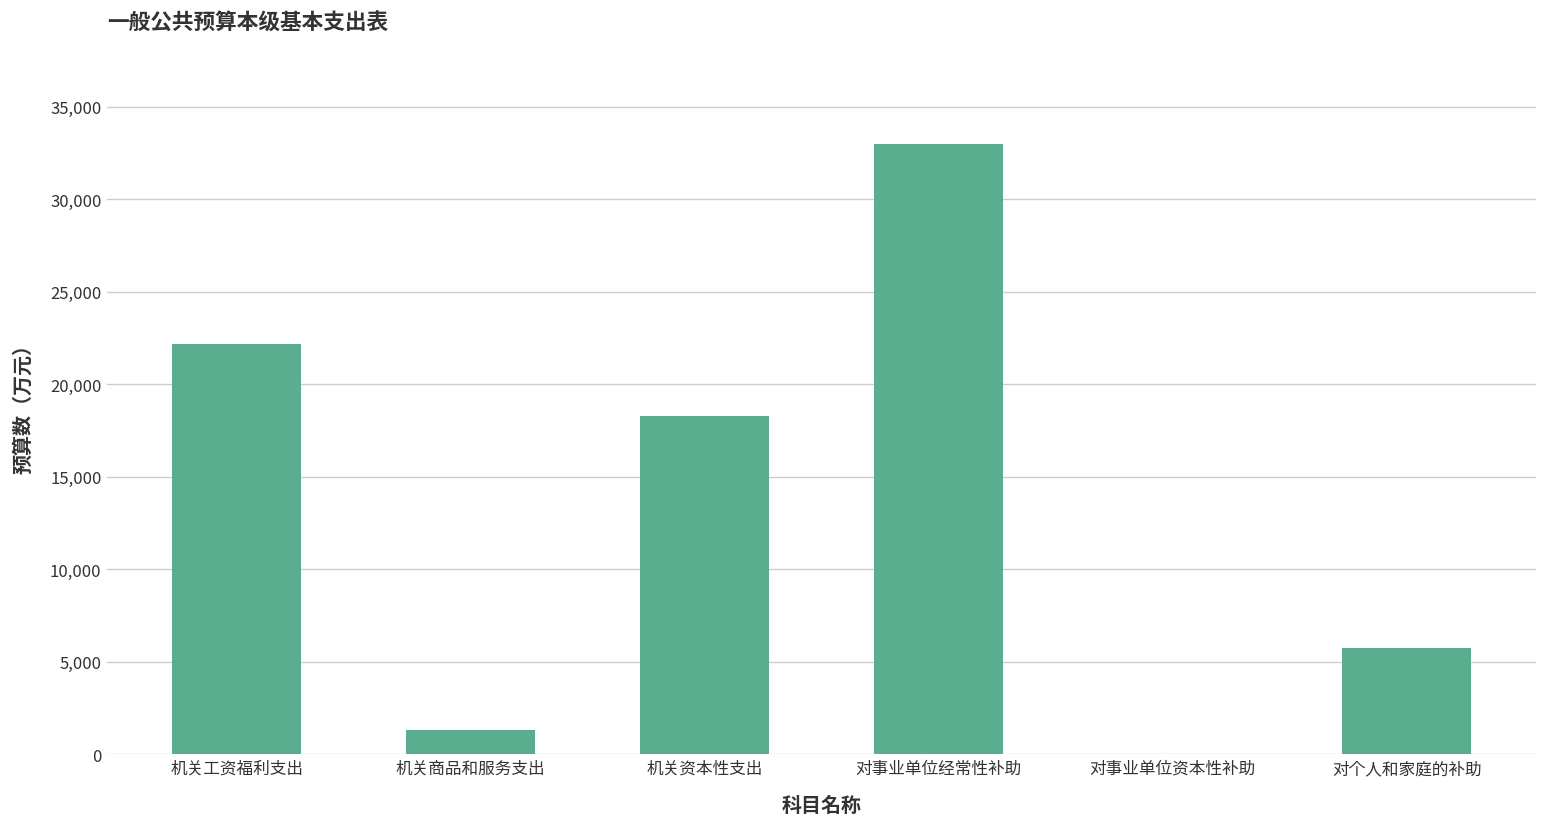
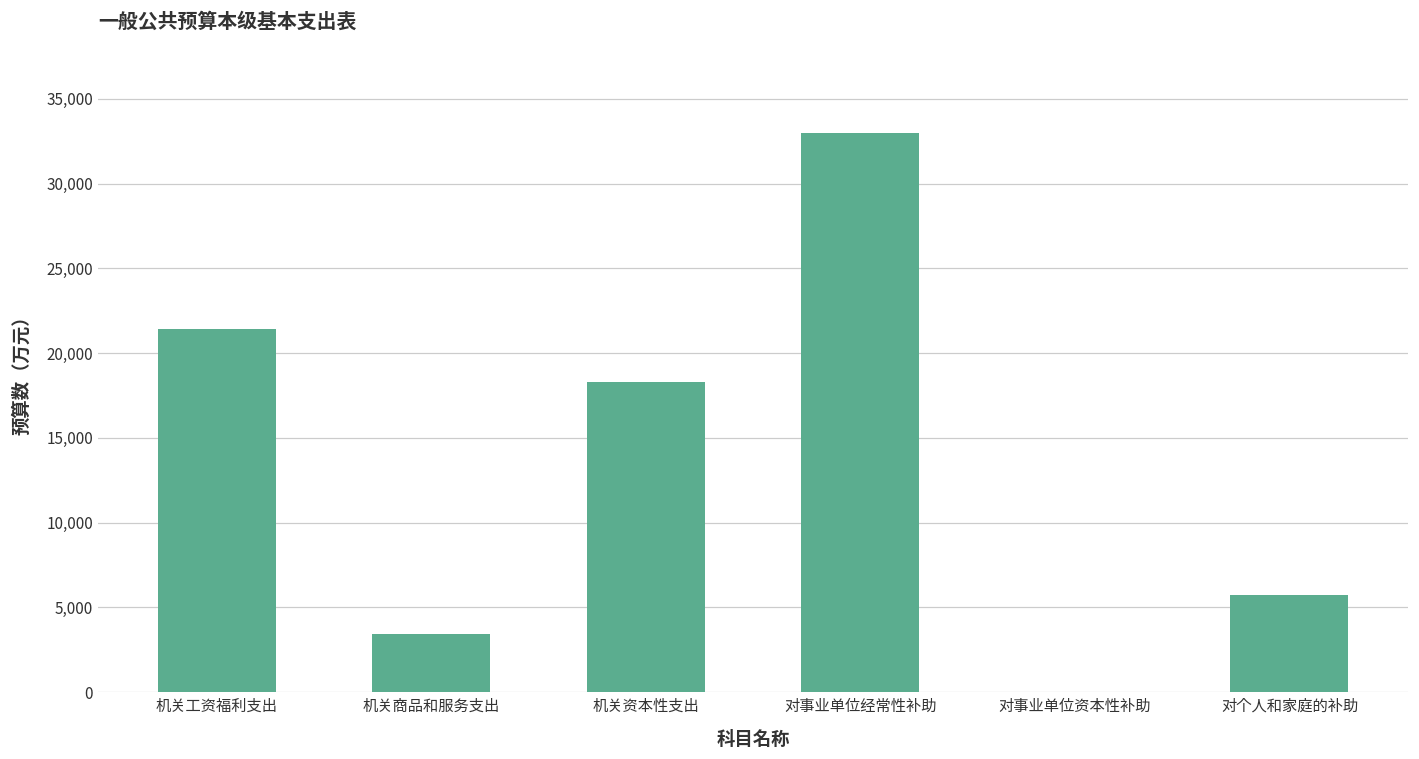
  {
-   "机关工资福利支出": "22,200",
-   "机关商品和服务支出": "1,300",
+   "机关工资福利支出": "21,500",
+   "机关商品和服务支出": "3,400",
    "机关资本性支出": "18,300",
    "对事业单位经常性补助": "33,000",
    "对个人和家庭的补助": "5,700"
  }
